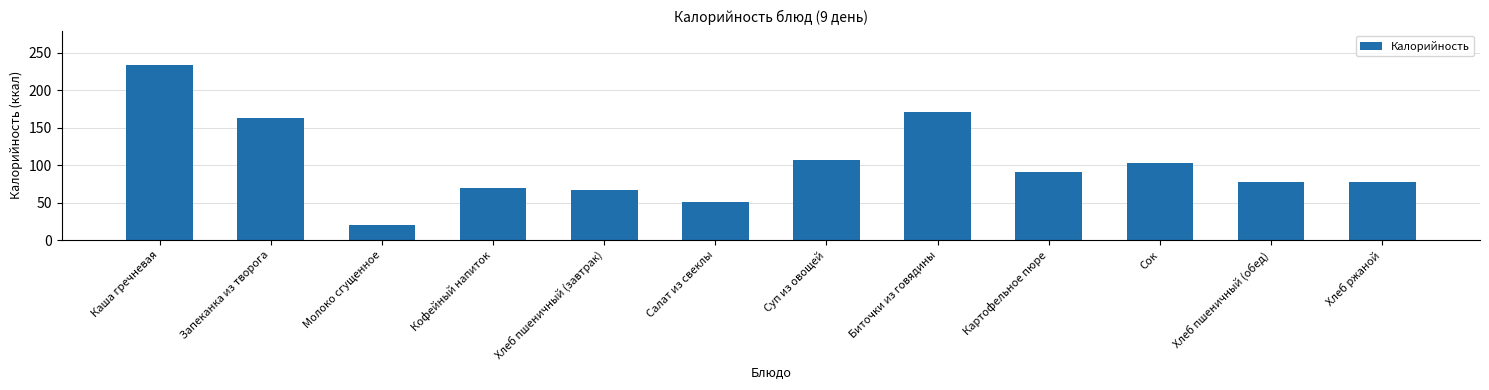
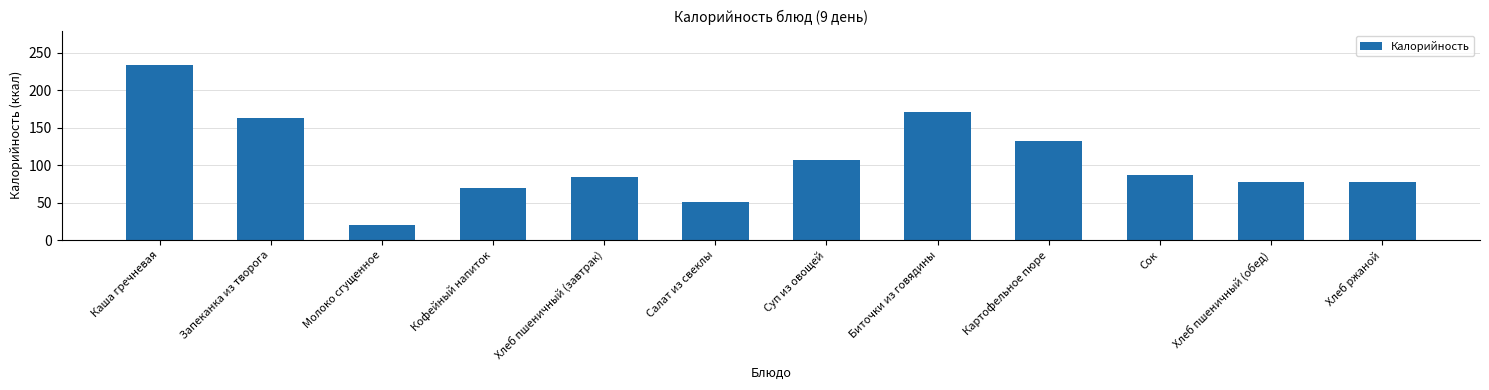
  {
    "Каша гречневая": 230,
    "Запеканка из творога": 160,
    "Молоко сгущенное": 20,
    "Кофейный напиток": 70,
-   "Хлеб пшеничный (завтрак)": 70,
+   "Хлеб пшеничный (завтрак)": 80,
    "Салат из свеклы": 50,
    "Суп из овощей": 110,
    "Биточки из говядины": 170,
-   "Картофельное пюре": 90,
-   "Сок": 100,
+   "Картофельное пюре": 130,
+   "Сок": 90,
    "Хлеб пшеничный (обед)": 80,
    "Хлеб ржаной": 80
  }
